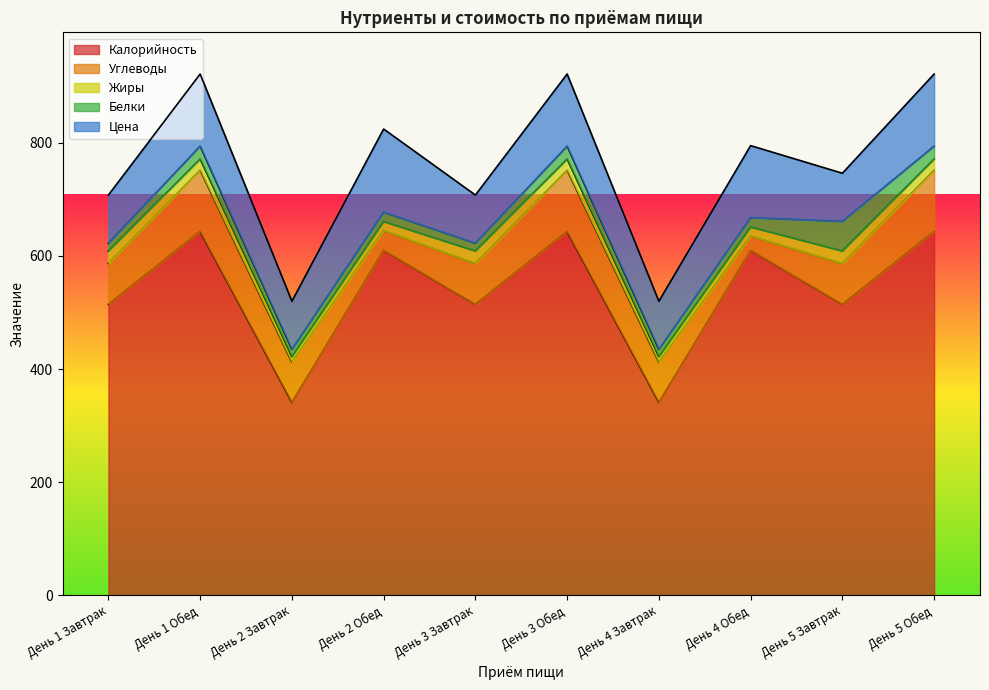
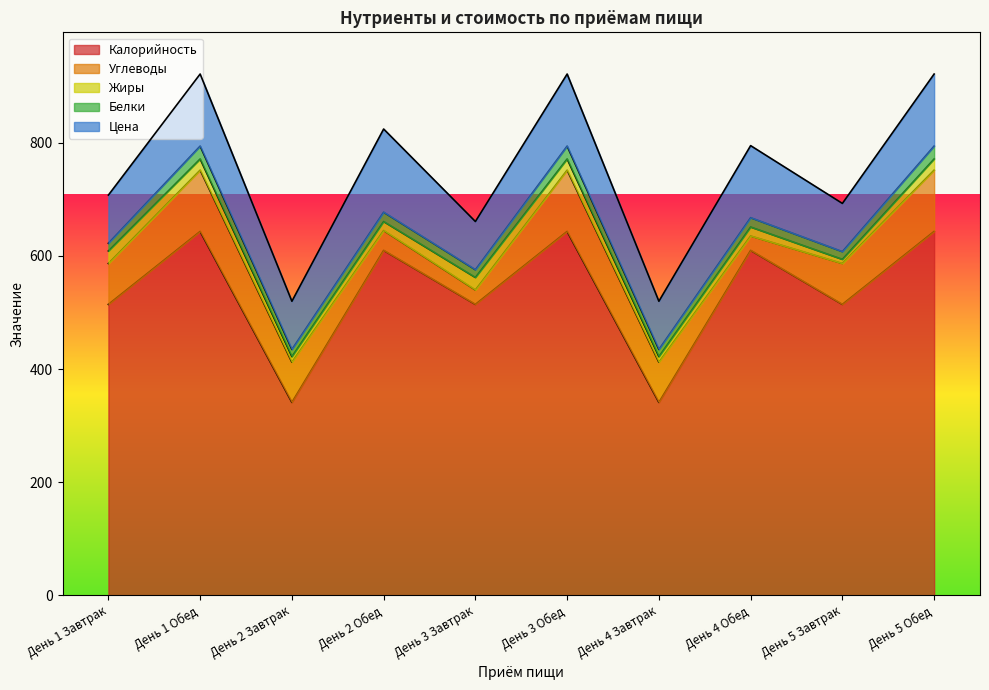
  {
    "Калорийность": {
      "День 1 Завтрак": 510,
      "День 1 Обед": 640,
      "День 2 Завтрак": 340,
      "День 2 Обед": 610,
      "День 3 Завтрак": 510,
      "День 3 Обед": 640,
      "День 4 Завтрак": 340,
      "День 4 Обед": 610,
      "День 5 Завтрак": 510,
      "День 5 Обед": 640
    },
    "Углеводы": {
      "День 1 Завтрак": 70,
      "День 1 Обед": 110,
      "День 2 Завтрак": 70,
      "День 2 Обед": 40,
-     "День 3 Завтрак": 70,
+     "День 3 Завтрак": 30,
      "День 3 Обед": 110,
      "День 4 Завтрак": 70,
      "День 4 Обед": 30,
      "День 5 Завтрак": 70,
      "День 5 Обед": 110
    },
    "Жиры": {
      "День 1 Завтрак": 20,
      "День 1 Обед": 20,
      "День 2 Завтрак": 10,
      "День 2 Обед": 20,
      "День 3 Завтрак": 20,
      "День 3 Обед": 20,
      "День 4 Завтрак": 10,
      "День 4 Обед": 20,
-     "День 5 Завтрак": 20,
+     "День 5 Завтрак": 10,
      "День 5 Обед": 20
    },
    "Белки": {
      "День 1 Завтрак": 10,
      "День 1 Обед": 20,
      "День 2 Завтрак": 10,
      "День 2 Обед": 20,
      "День 3 Завтрак": 10,
      "День 3 Обед": 20,
      "День 4 Завтрак": 10,
      "День 4 Обед": 20,
-     "День 5 Завтрак": 50,
+     "День 5 Завтрак": 10,
      "День 5 Обед": 20
    },
    "Цена": {
      "День 1 Завтрак": 90,
      "День 2 Завтрак": 90,
      "День 2 Обед": 150,
      "День 3 Завтрак": 90,
      "День 3 Обед": 130,
      "День 4 Завтрак": 90,
      "День 4 Обед": 130,
      "День 5 Завтрак": 90,
      "День 5 Обед": 130
    }
  }
